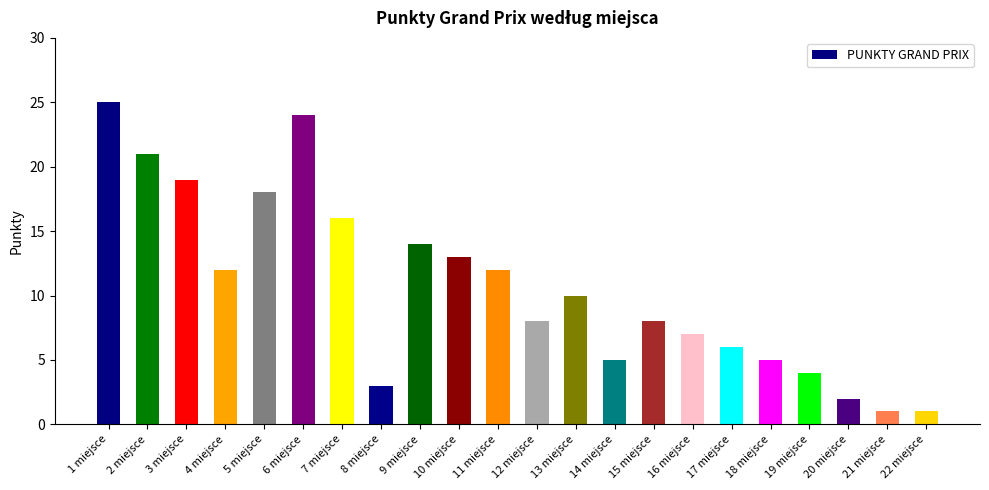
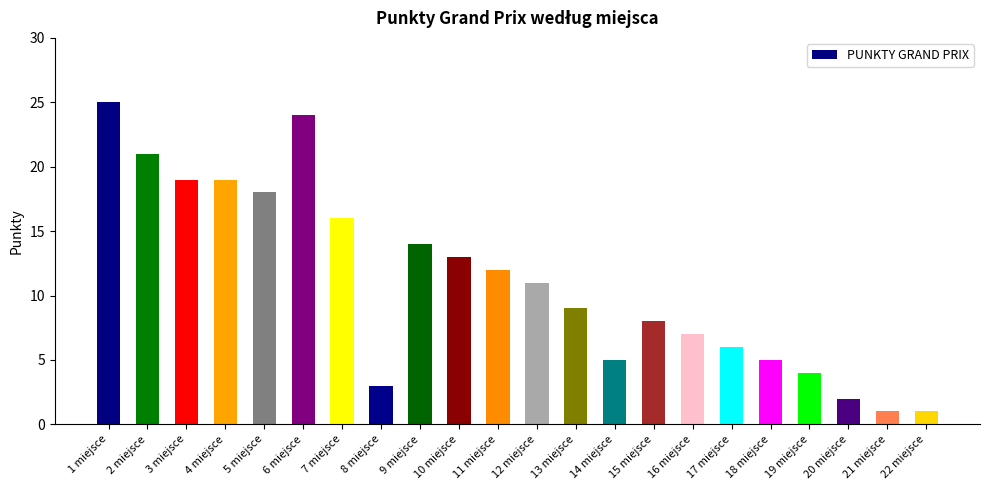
  {
    "1 miejsce": 25,
    "2 miejsce": 21,
    "3 miejsce": 19,
-   "4 miejsce": 12,
+   "4 miejsce": 19,
    "5 miejsce": 18,
    "6 miejsce": 24,
    "7 miejsce": 16,
    "8 miejsce": 3,
    "9 miejsce": 14,
    "10 miejsce": 13,
    "11 miejsce": 12,
-   "12 miejsce": 8,
-   "13 miejsce": 10,
+   "12 miejsce": 11,
+   "13 miejsce": 9,
    "14 miejsce": 5,
    "15 miejsce": 8,
    "16 miejsce": 7,
    "17 miejsce": 6,
    "18 miejsce": 5,
    "19 miejsce": 4,
    "20 miejsce": 2,
    "21 miejsce": 1,
    "22 miejsce": 1
  }
